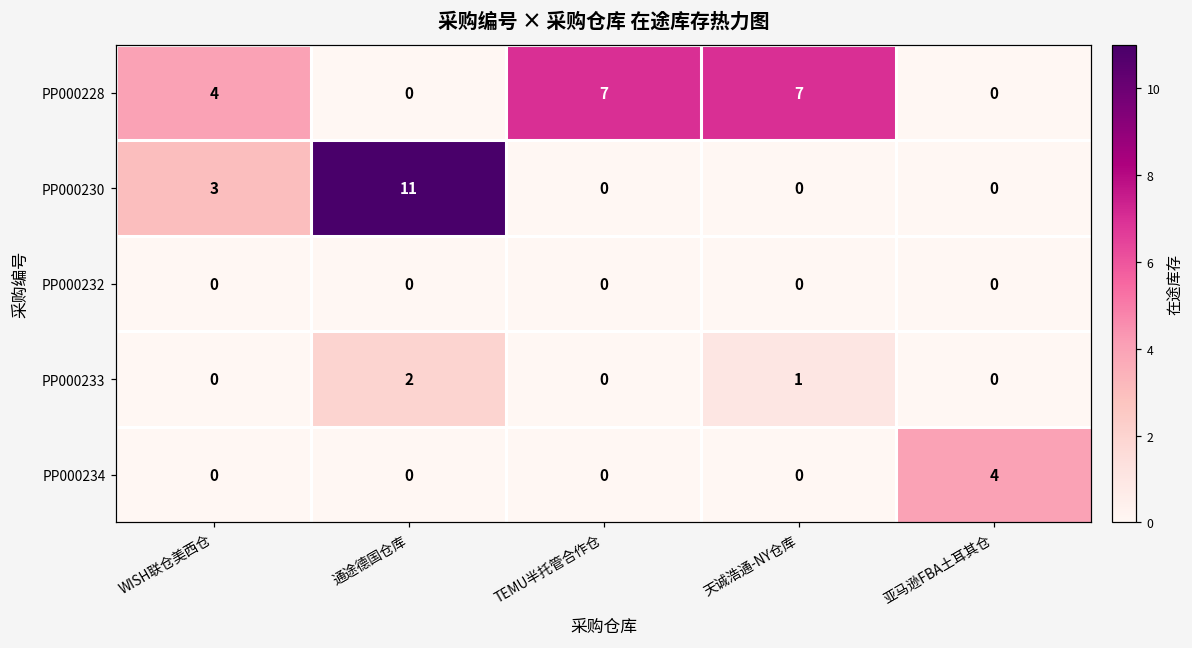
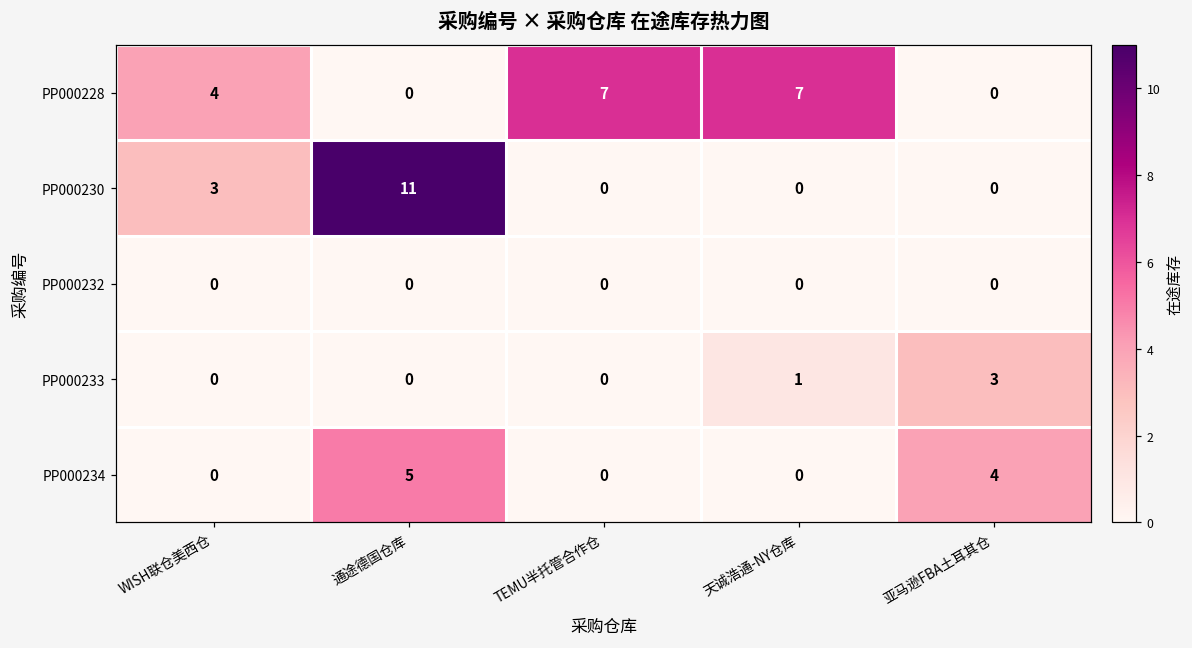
  {
    "PP000228": {
      "WISH联仓美西仓": 4,
      "通途德国仓库": 0,
      "TEMU半托管合作仓": 7,
      "天诚浩通-NY仓库": 7,
      "亚马逊FBA土耳其仓": 0
    },
    "PP000230": {
      "WISH联仓美西仓": 3,
      "通途德国仓库": 11,
      "TEMU半托管合作仓": 0,
      "天诚浩通-NY仓库": 0,
      "亚马逊FBA土耳其仓": 0
    },
    "PP000232": {
      "WISH联仓美西仓": 0,
      "通途德国仓库": 0,
      "TEMU半托管合作仓": 0,
      "天诚浩通-NY仓库": 0,
      "亚马逊FBA土耳其仓": 0
    },
    "PP000233": {
      "WISH联仓美西仓": 0,
-     "通途德国仓库": 2,
+     "通途德国仓库": 0,
      "TEMU半托管合作仓": 0,
      "天诚浩通-NY仓库": 1,
-     "亚马逊FBA土耳其仓": 0
+     "亚马逊FBA土耳其仓": 3
    },
    "PP000234": {
      "WISH联仓美西仓": 0,
-     "通途德国仓库": 0,
+     "通途德国仓库": 5,
      "TEMU半托管合作仓": 0,
      "天诚浩通-NY仓库": 0,
      "亚马逊FBA土耳其仓": 4
    }
  }
